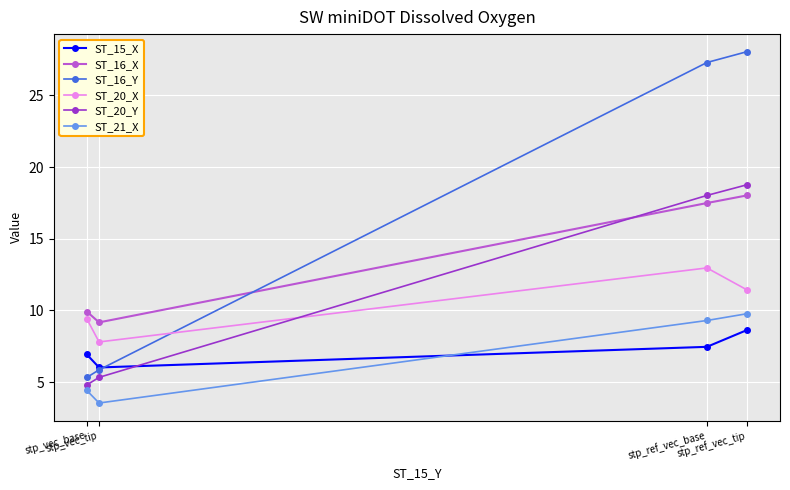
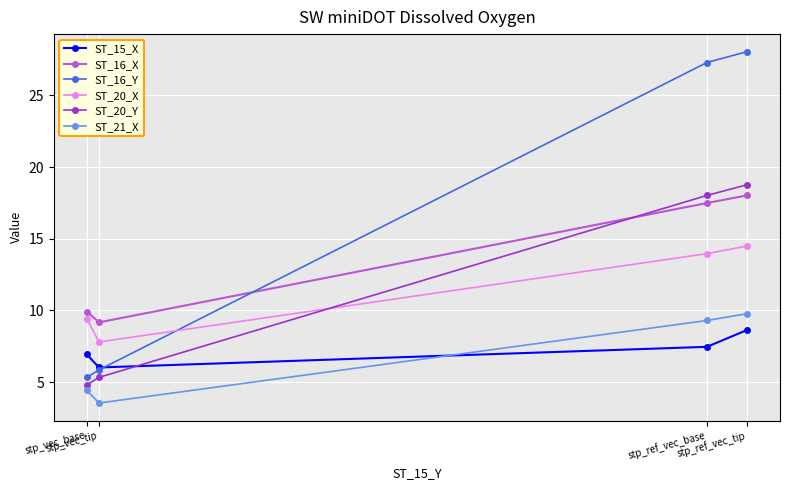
  {
    "ST_15_X": {
      "stp_vec_base": 6.9,
      "stp_ref_vec_base": 7.5,
      "stp_ref_vec_tip": 8.6
    },
    "ST_20_X": {
      "stp_vec_base": 9.4,
      "stp_vec_tip": 7.8,
-     "stp_ref_vec_base": 13.0,
-     "stp_ref_vec_tip": 11.4
+     "stp_ref_vec_base": 14.0,
+     "stp_ref_vec_tip": 14.5
    }
  }
